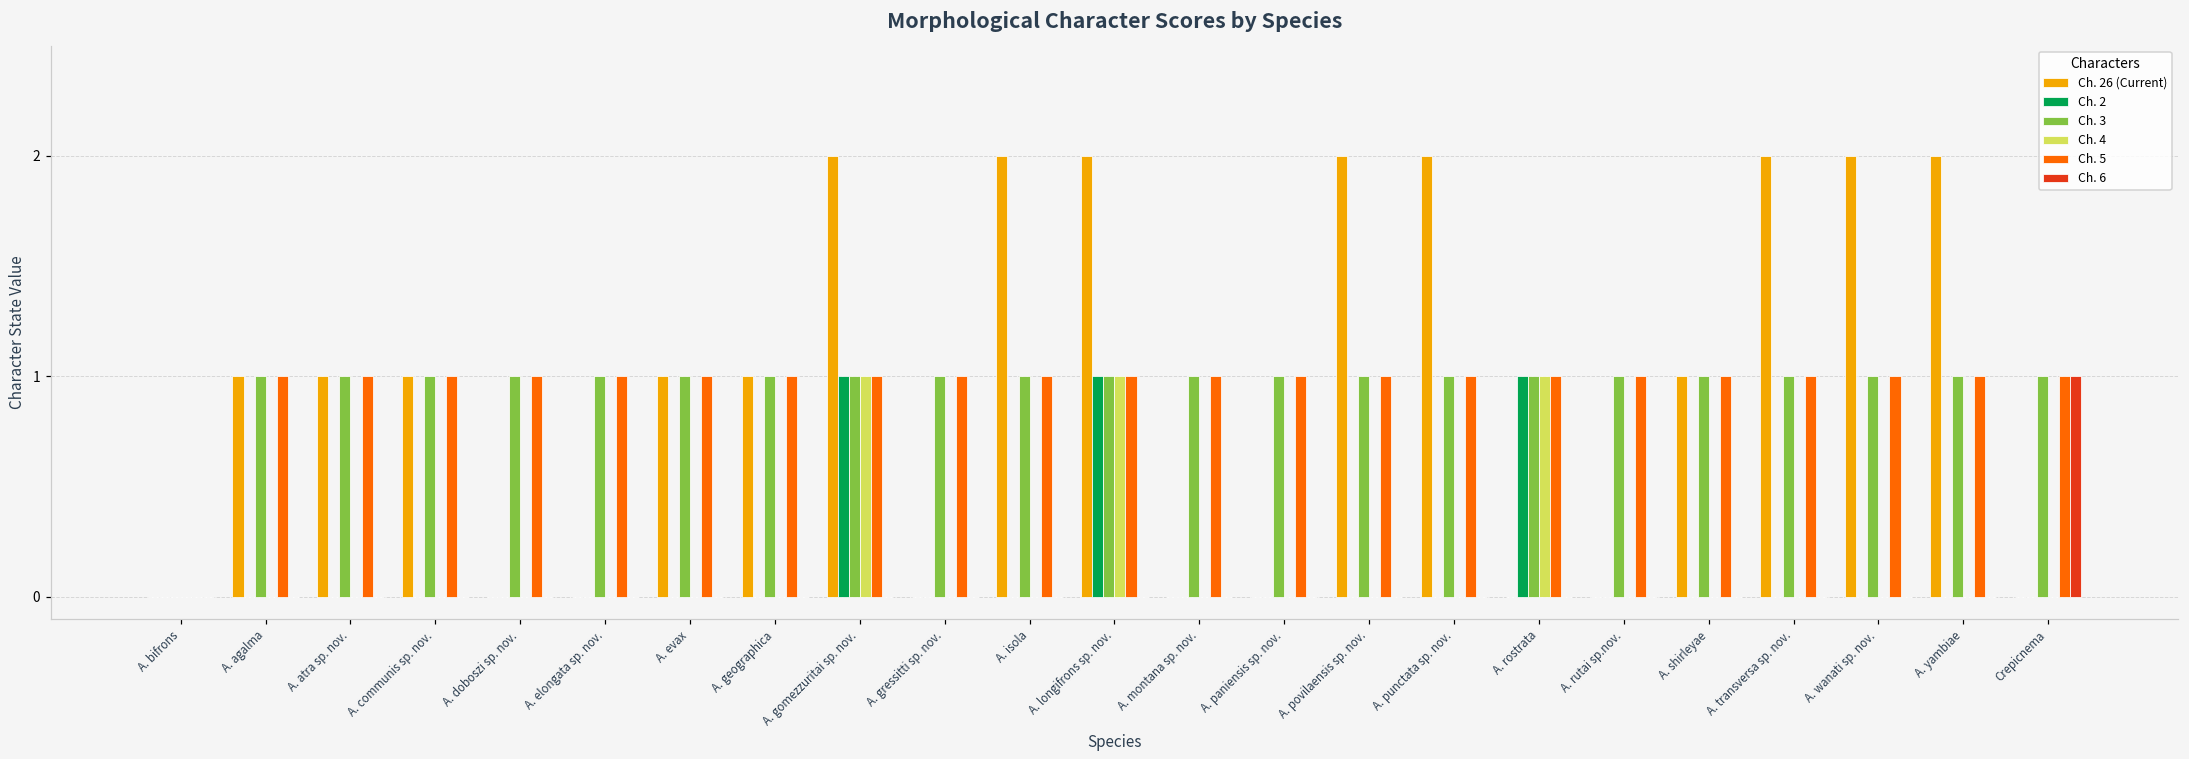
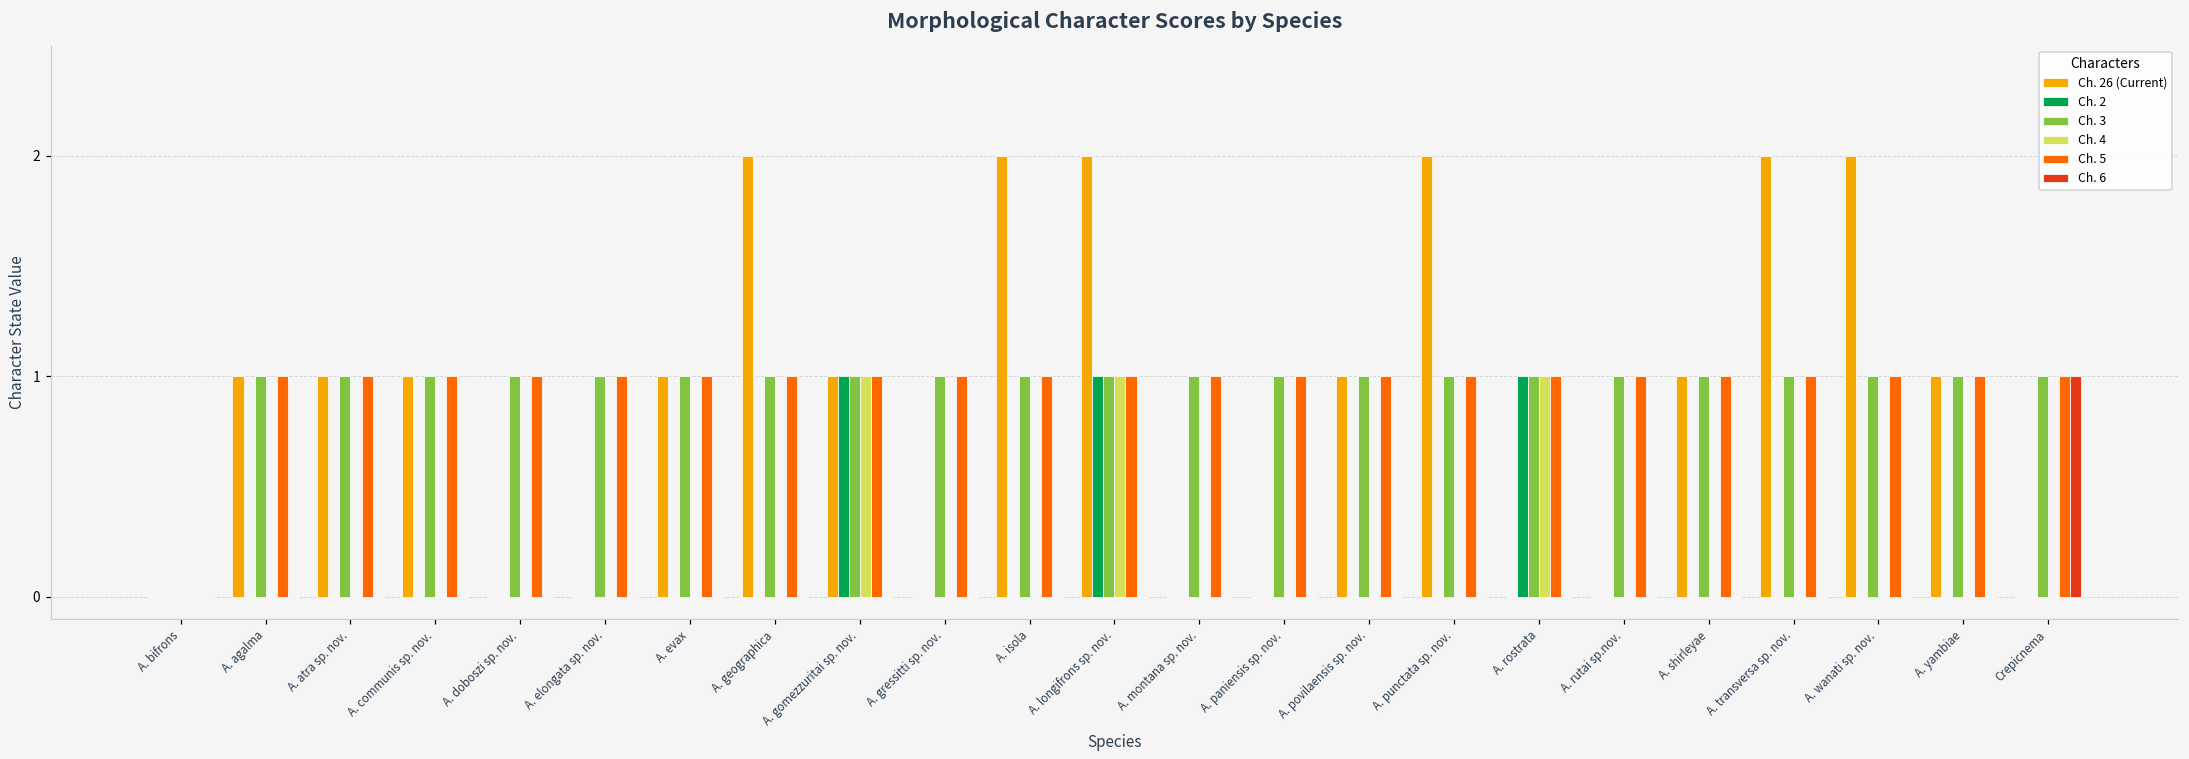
  {
    "Ch. 26 (Current)": {
      "A. bifrons": 0,
      "A. agalma": 1,
      "A. atra sp. nov.": 1,
      "A. communis sp. nov.": 1,
      "A. doboszi sp. nov.": 0,
      "A. elongata sp. nov.": 0,
      "A. evax": 1,
-     "A. geographica": 1,
-     "A. gomezzuritai sp. nov.": 2,
+     "A. geographica": 2,
+     "A. gomezzuritai sp. nov.": 1,
      "A. gressitti sp. nov.": 0,
      "A. isola": 2,
      "A. longifrons sp. nov.": 2,
      "A. montana sp. nov.": 0,
      "A. paniensis sp. nov.": 0,
-     "A. povilaensis sp. nov.": 2,
+     "A. povilaensis sp. nov.": 1,
      "A. punctata sp. nov.": 2,
      "A. rostrata": 0,
      "A. rutai sp.nov.": 0,
      "A. shirleyae": 1,
      "A. transversa sp. nov.": 2,
      "A. wanati sp. nov.": 2,
-     "A. yambiae": 2,
+     "A. yambiae": 1,
      "Crepicnema": 0
    },
    "Ch. 2": {
      "A. bifrons": 0,
      "A. agalma": 0,
      "A. atra sp. nov.": 0,
      "A. communis sp. nov.": 0,
      "A. doboszi sp. nov.": 0,
      "A. elongata sp. nov.": 0,
      "A. evax": 0,
      "A. geographica": 0,
      "A. gomezzuritai sp. nov.": 1,
      "A. gressitti sp. nov.": 0,
      "A. isola": 0,
      "A. longifrons sp. nov.": 1,
      "A. montana sp. nov.": 0,
      "A. paniensis sp. nov.": 0,
      "A. povilaensis sp. nov.": 0,
      "A. punctata sp. nov.": 0,
      "A. rostrata": 1,
      "A. rutai sp.nov.": 0,
      "A. shirleyae": 0,
      "A. transversa sp. nov.": 0,
      "A. wanati sp. nov.": 0,
      "A. yambiae": 0,
      "Crepicnema": 0
    },
    "Ch. 3": {
      "A. bifrons": 0,
      "A. agalma": 1,
      "A. atra sp. nov.": 1,
      "A. communis sp. nov.": 1,
      "A. doboszi sp. nov.": 1,
      "A. elongata sp. nov.": 1,
      "A. evax": 1,
      "A. geographica": 1,
      "A. gomezzuritai sp. nov.": 1,
      "A. gressitti sp. nov.": 1,
      "A. isola": 1,
      "A. longifrons sp. nov.": 1,
      "A. montana sp. nov.": 1,
      "A. paniensis sp. nov.": 1,
      "A. povilaensis sp. nov.": 1,
      "A. punctata sp. nov.": 1,
      "A. rostrata": 1,
      "A. rutai sp.nov.": 1,
      "A. shirleyae": 1,
      "A. transversa sp. nov.": 1,
      "A. wanati sp. nov.": 1,
      "A. yambiae": 1,
      "Crepicnema": 1
    },
    "Ch. 4": {
      "A. bifrons": 0,
      "A. agalma": 0,
      "A. atra sp. nov.": 0,
      "A. communis sp. nov.": 0,
      "A. doboszi sp. nov.": 0,
      "A. elongata sp. nov.": 0,
      "A. evax": 0,
      "A. geographica": 0,
      "A. gomezzuritai sp. nov.": 1,
      "A. gressitti sp. nov.": 0,
      "A. isola": 0,
      "A. longifrons sp. nov.": 1,
      "A. montana sp. nov.": 0,
      "A. paniensis sp. nov.": 0,
      "A. povilaensis sp. nov.": 0,
      "A. punctata sp. nov.": 0,
      "A. rostrata": 1,
      "A. rutai sp.nov.": 0,
      "A. shirleyae": 0,
      "A. transversa sp. nov.": 0,
      "A. wanati sp. nov.": 0,
      "A. yambiae": 0,
      "Crepicnema": 0
    }
  }
